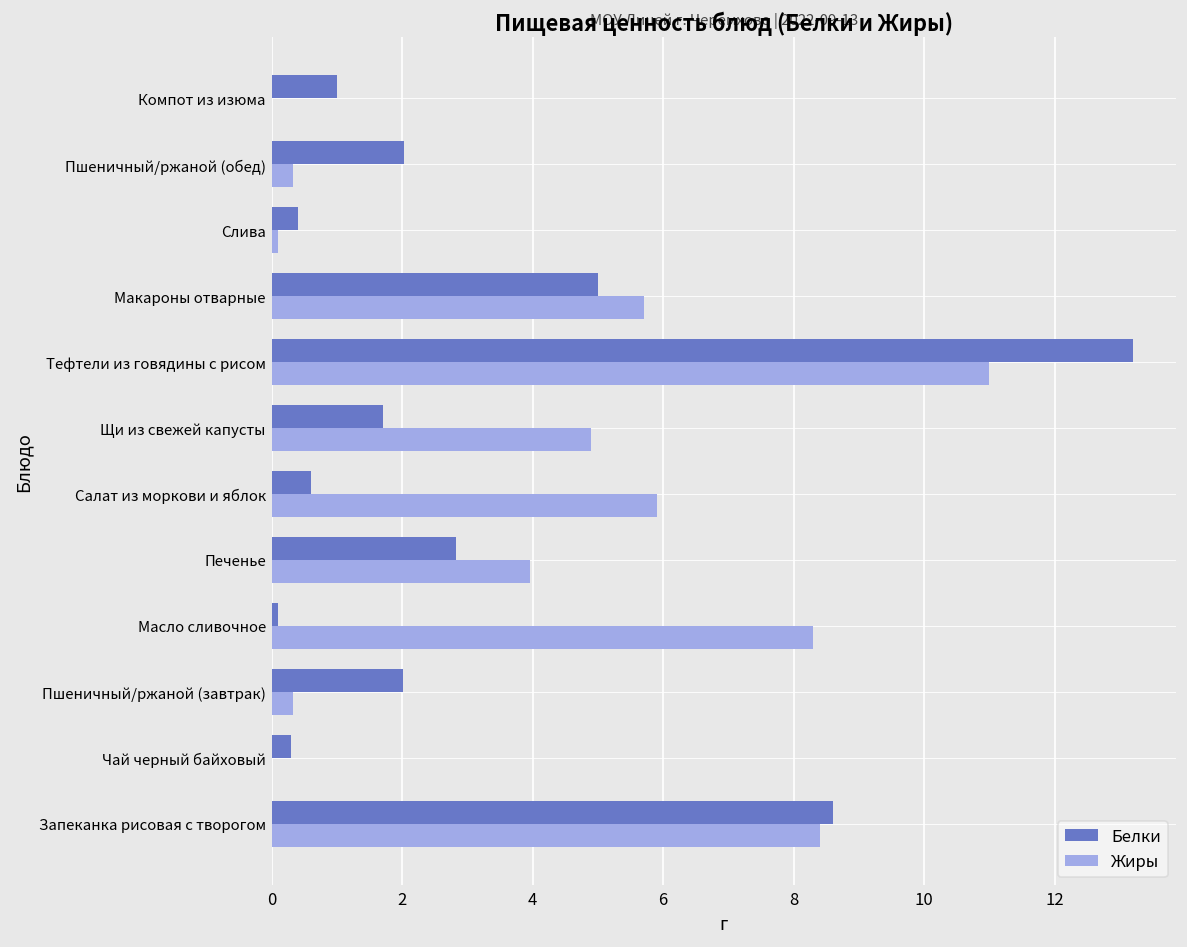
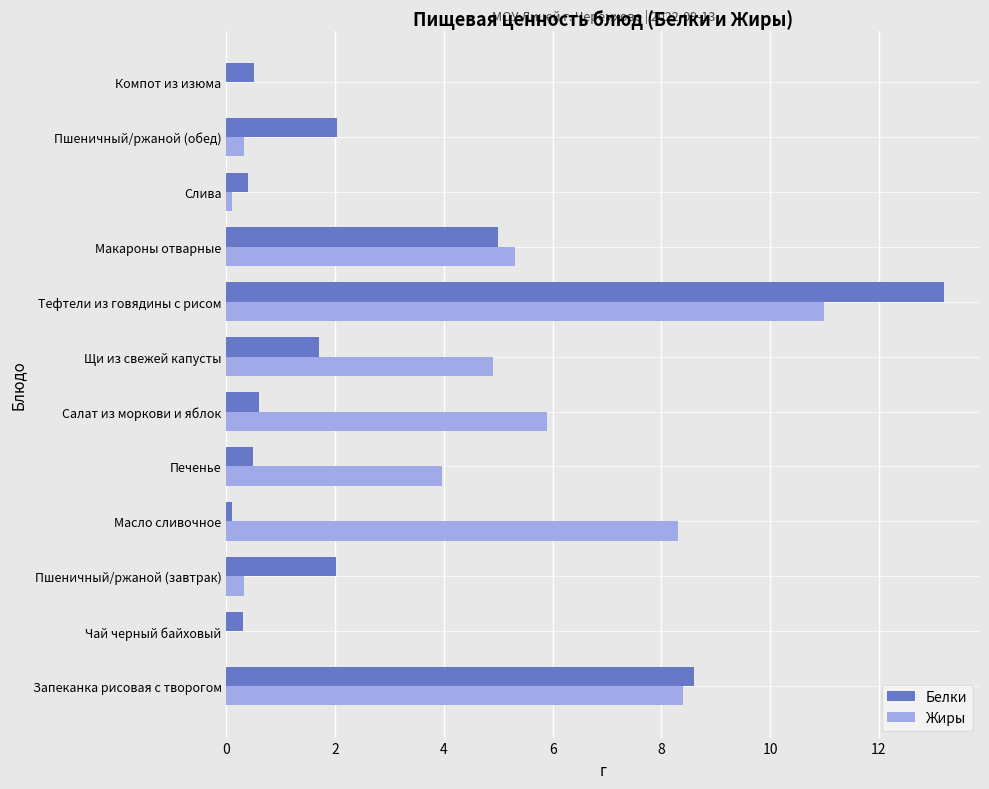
  {
    "Белки": {
-     "Компот из изюма": 1.0,
+     "Компот из изюма": 0.5,
      "Пшеничный/ржаной (обед)": 2.0,
      "Слива": 0.4,
      "Макароны отварные": 5.0,
      "Тефтели из говядины с рисом": 13.2,
      "Щи из свежей капусты": 1.7,
      "Салат из моркови и яблок": 0.6,
-     "Печенье": 2.8,
+     "Печенье": 0.5,
      "Масло сливочное": 0.1,
      "Пшеничный/ржаной (завтрак)": 2.0,
      "Чай черный байховый": 0.3,
      "Запеканка рисовая с творогом": 8.6
    },
    "Жиры": {
      "Компот из изюма": 0.0,
      "Пшеничный/ржаной (обед)": 0.3,
      "Слива": 0.1,
-     "Макароны отварные": 5.7,
+     "Макароны отварные": 5.3,
      "Тефтели из говядины с рисом": 11.0,
      "Щи из свежей капусты": 4.9,
      "Салат из моркови и яблок": 5.9,
      "Печенье": 4.0,
      "Масло сливочное": 8.3,
      "Пшеничный/ржаной (завтрак)": 0.3,
      "Чай черный байховый": 0.0,
      "Запеканка рисовая с творогом": 8.4
    }
  }
